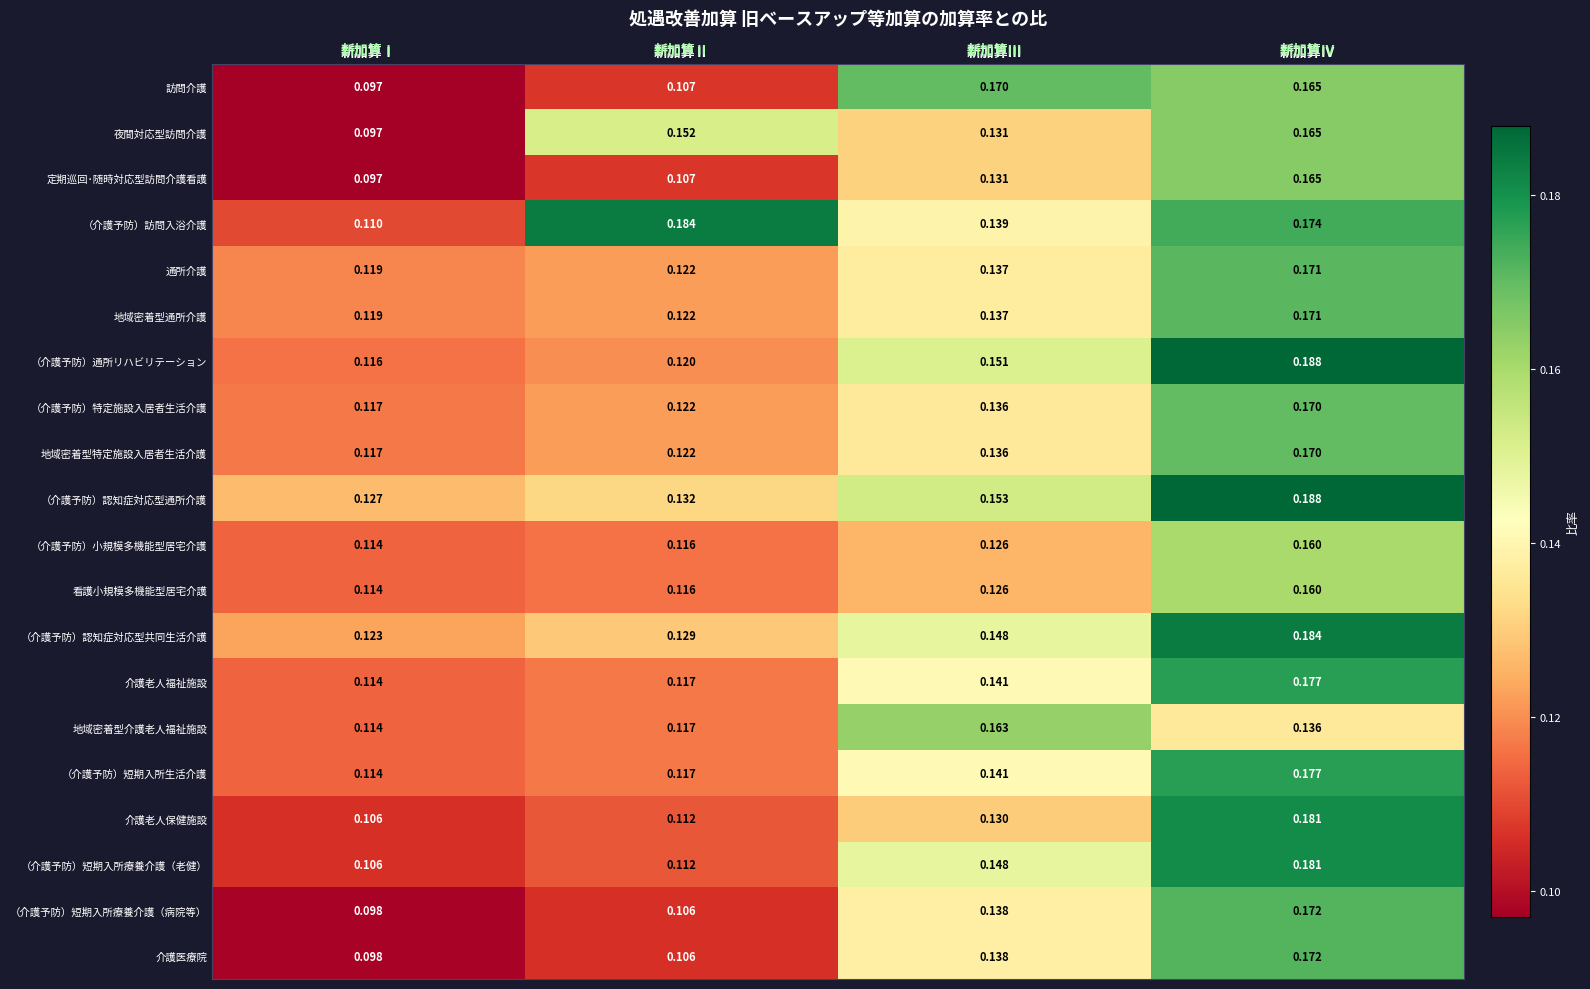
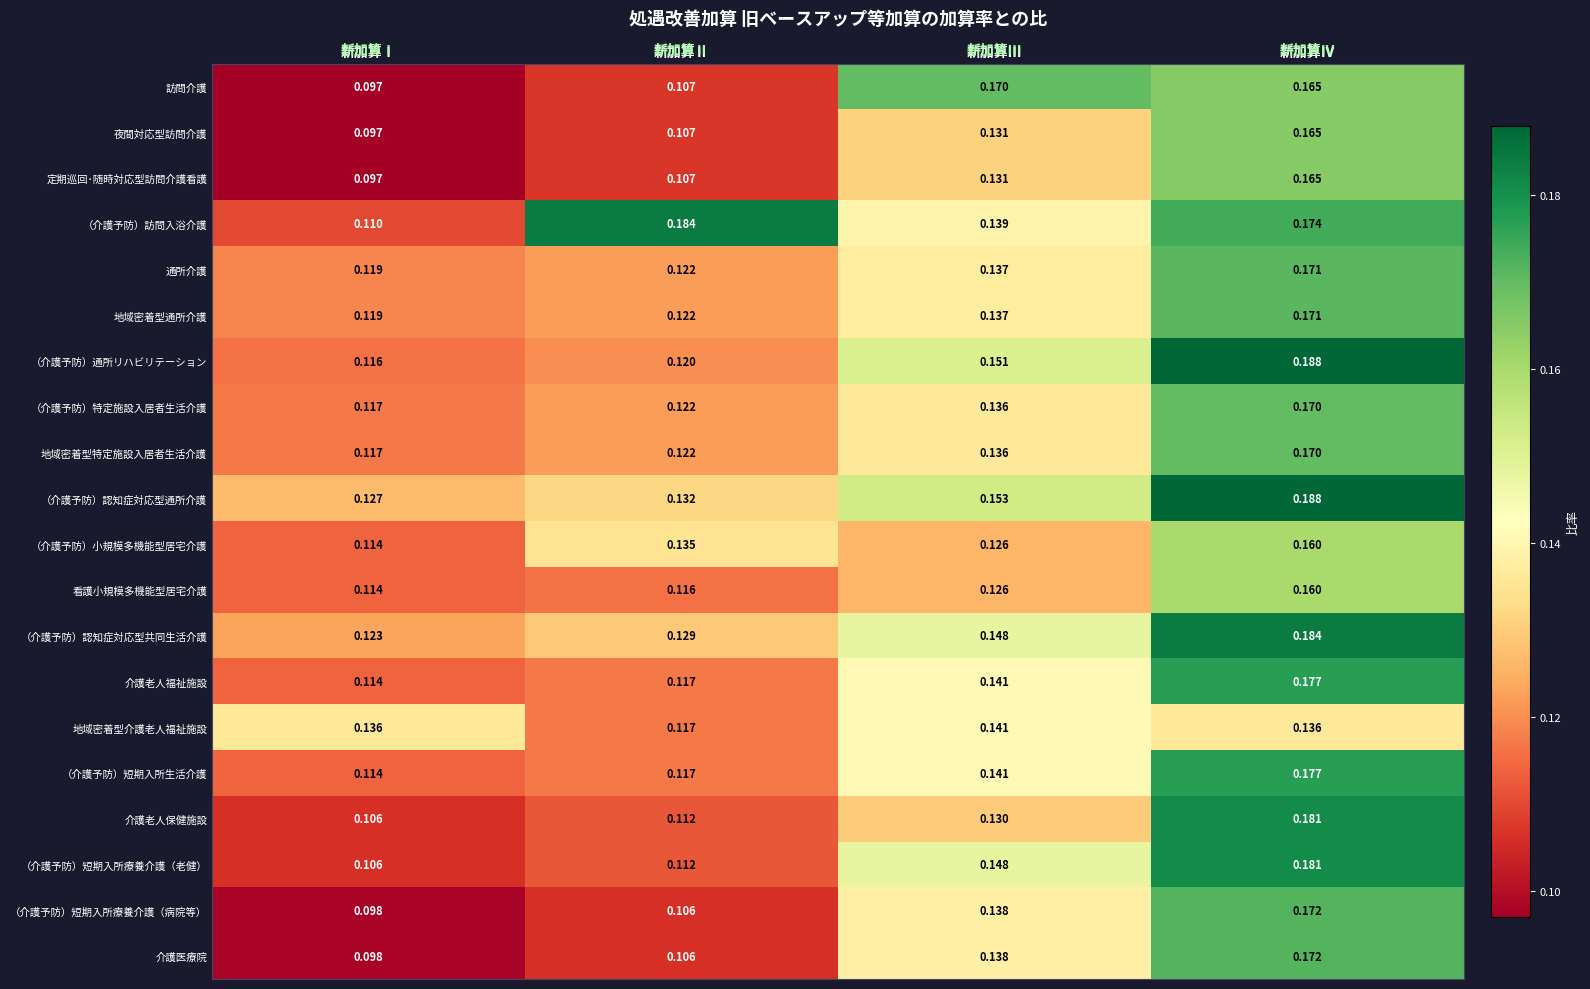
  {
    "訪問介護": {
      "新加算Ⅰ": 0.097,
      "新加算Ⅱ": 0.107,
      "新加算Ⅲ": 0.170,
      "新加算Ⅳ": 0.165
    },
    "夜間対応型訪問介護": {
      "新加算Ⅰ": 0.097,
-     "新加算Ⅱ": 0.152,
+     "新加算Ⅱ": 0.107,
      "新加算Ⅲ": 0.131,
      "新加算Ⅳ": 0.165
    },
    "定期巡回･随時対応型訪問介護看護": {
      "新加算Ⅰ": 0.097,
      "新加算Ⅱ": 0.107,
      "新加算Ⅲ": 0.131,
      "新加算Ⅳ": 0.165
    },
    "（介護予防）訪問入浴介護": {
      "新加算Ⅰ": 0.110,
      "新加算Ⅱ": 0.184,
      "新加算Ⅲ": 0.139,
      "新加算Ⅳ": 0.174
    },
    "通所介護": {
      "新加算Ⅰ": 0.119,
      "新加算Ⅱ": 0.122,
      "新加算Ⅲ": 0.137,
      "新加算Ⅳ": 0.171
    },
    "地域密着型通所介護": {
      "新加算Ⅰ": 0.119,
      "新加算Ⅱ": 0.122,
      "新加算Ⅲ": 0.137,
      "新加算Ⅳ": 0.171
    },
    "（介護予防）通所リハビリテーション": {
      "新加算Ⅰ": 0.116,
      "新加算Ⅱ": 0.120,
      "新加算Ⅲ": 0.151,
      "新加算Ⅳ": 0.188
    },
    "（介護予防）特定施設入居者生活介護": {
      "新加算Ⅰ": 0.117,
      "新加算Ⅱ": 0.122,
      "新加算Ⅲ": 0.136,
      "新加算Ⅳ": 0.170
    },
    "地域密着型特定施設入居者生活介護": {
      "新加算Ⅰ": 0.117,
      "新加算Ⅱ": 0.122,
      "新加算Ⅲ": 0.136,
      "新加算Ⅳ": 0.170
    },
    "（介護予防）認知症対応型通所介護": {
      "新加算Ⅰ": 0.127,
      "新加算Ⅱ": 0.132,
      "新加算Ⅲ": 0.153,
      "新加算Ⅳ": 0.188
    },
    "（介護予防）小規模多機能型居宅介護": {
      "新加算Ⅰ": 0.114,
-     "新加算Ⅱ": 0.116,
+     "新加算Ⅱ": 0.135,
      "新加算Ⅲ": 0.126,
      "新加算Ⅳ": 0.160
    },
    "看護小規模多機能型居宅介護": {
      "新加算Ⅰ": 0.114,
      "新加算Ⅱ": 0.116,
      "新加算Ⅲ": 0.126,
      "新加算Ⅳ": 0.160
    },
    "（介護予防）認知症対応型共同生活介護": {
      "新加算Ⅰ": 0.123,
      "新加算Ⅱ": 0.129,
      "新加算Ⅲ": 0.148,
      "新加算Ⅳ": 0.184
    },
    "介護老人福祉施設": {
      "新加算Ⅰ": 0.114,
      "新加算Ⅱ": 0.117,
      "新加算Ⅲ": 0.141,
      "新加算Ⅳ": 0.177
    },
    "地域密着型介護老人福祉施設": {
-     "新加算Ⅰ": 0.114,
+     "新加算Ⅰ": 0.136,
      "新加算Ⅱ": 0.117,
-     "新加算Ⅲ": 0.163,
+     "新加算Ⅲ": 0.141,
      "新加算Ⅳ": 0.136
    },
    "（介護予防）短期入所生活介護": {
      "新加算Ⅰ": 0.114,
      "新加算Ⅱ": 0.117,
      "新加算Ⅲ": 0.141,
      "新加算Ⅳ": 0.177
    },
    "介護老人保健施設": {
      "新加算Ⅰ": 0.106,
      "新加算Ⅱ": 0.112,
      "新加算Ⅲ": 0.130,
      "新加算Ⅳ": 0.181
    },
    "（介護予防）短期入所療養介護（老健）": {
      "新加算Ⅰ": 0.106,
      "新加算Ⅱ": 0.112,
      "新加算Ⅲ": 0.148,
      "新加算Ⅳ": 0.181
    },
    "（介護予防）短期入所療養介護（病院等）": {
      "新加算Ⅰ": 0.098,
      "新加算Ⅱ": 0.106,
      "新加算Ⅲ": 0.138,
      "新加算Ⅳ": 0.172
    },
    "介護医療院": {
      "新加算Ⅰ": 0.098,
      "新加算Ⅱ": 0.106,
      "新加算Ⅲ": 0.138,
      "新加算Ⅳ": 0.172
    }
  }
